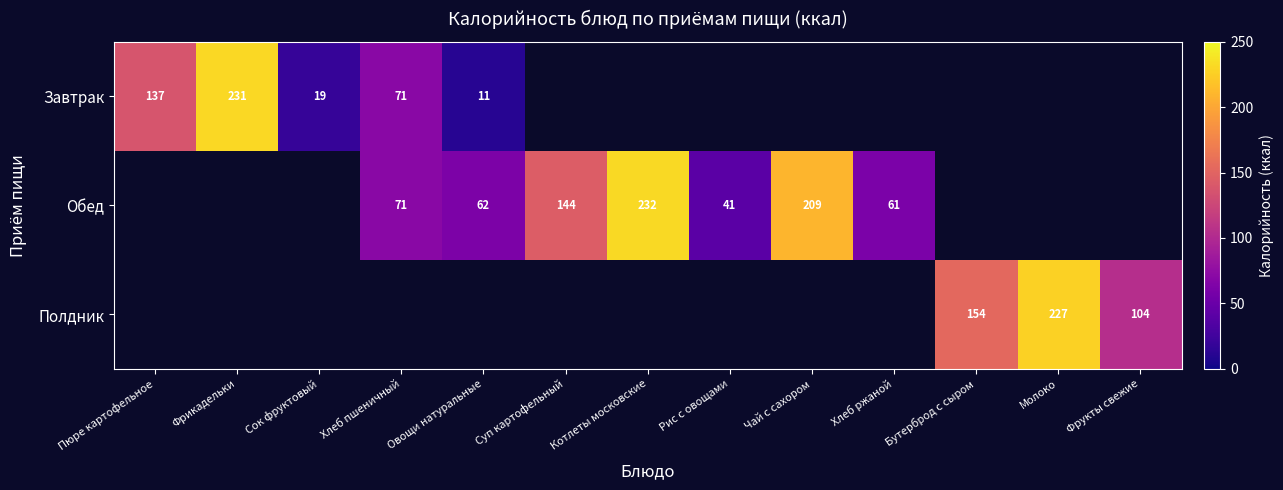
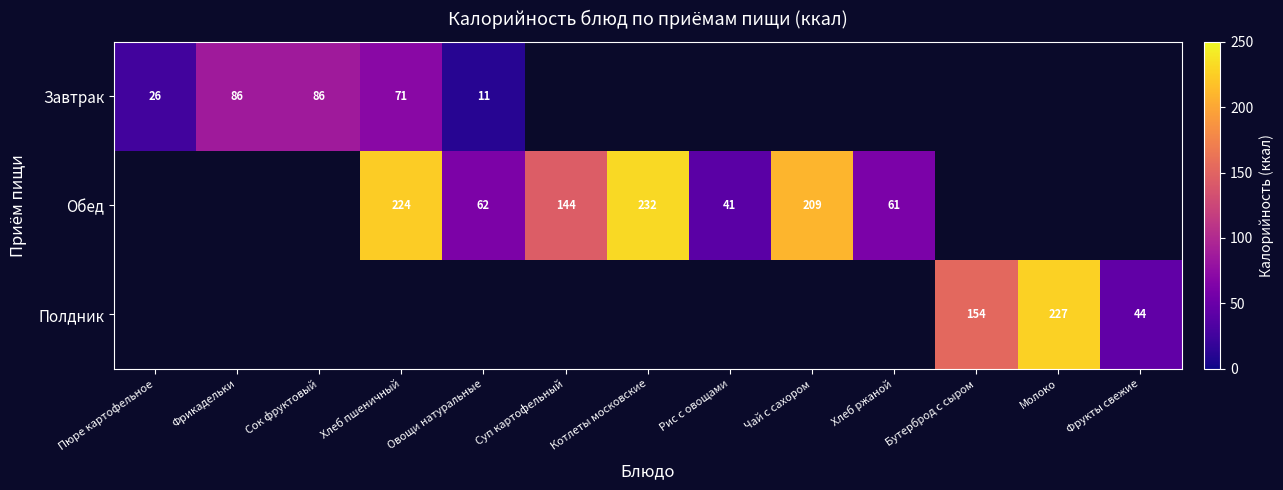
  {
    "Завтрак": {
-     "Пюре картофельное": 137,
-     "Фрикадельки": 231,
-     "Сок фруктовый": 19,
+     "Пюре картофельное": 26,
+     "Фрикадельки": 86,
+     "Сок фруктовый": 86,
      "Хлеб пшеничный": 71,
      "Овощи натуральные": 11
    },
    "Обед": {
-     "Хлеб пшеничный": 71,
+     "Хлеб пшеничный": 224,
      "Овощи натуральные": 62,
      "Суп картофельный": 144,
      "Котлеты московские": 232,
      "Рис с овощами": 41,
      "Чай с сахором": 209,
      "Хлеб ржаной": 61
    },
    "Полдник": {
      "Бутерброд с сыром": 154,
      "Молоко": 227,
-     "Фрукты свежие": 104
+     "Фрукты свежие": 44
    }
  }
